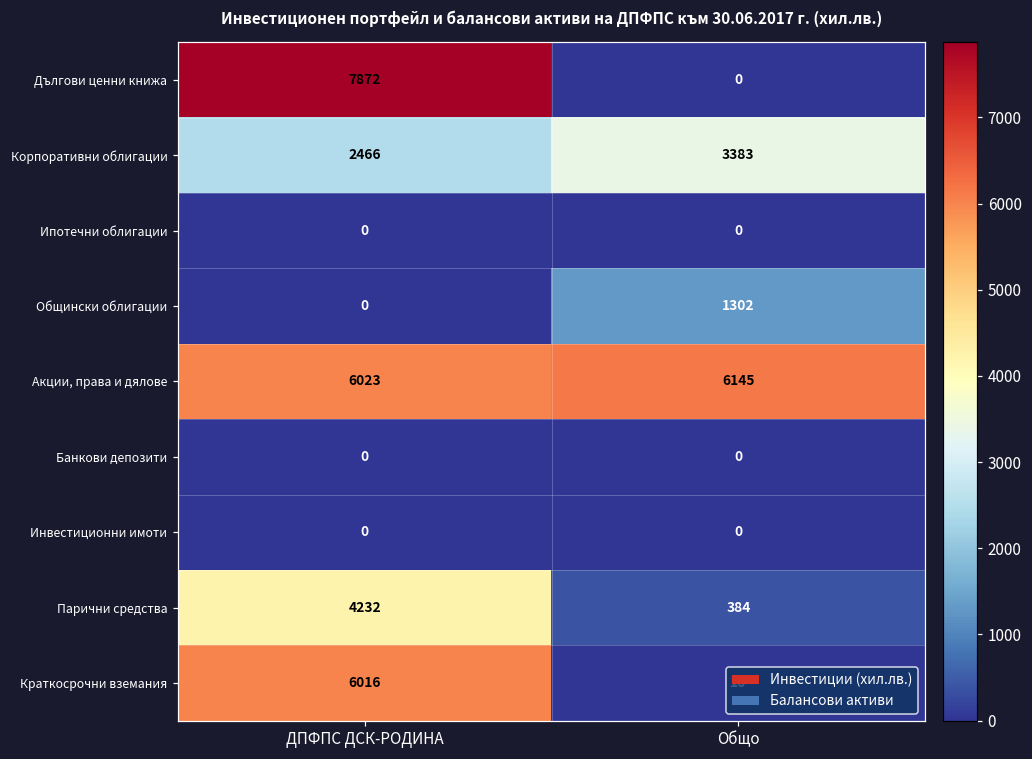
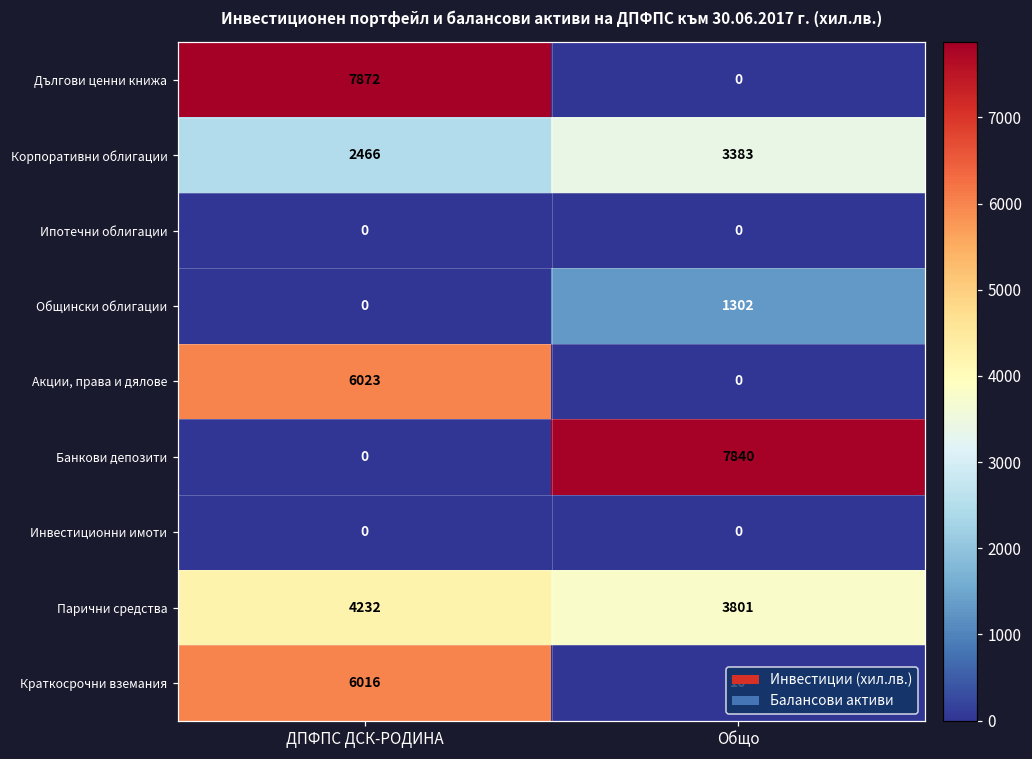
  {
    "Дългови ценни книжа": {
      "ДПФПС ДСК-РОДИНА": 7872,
      "Общо": 0
    },
    "Корпоративни облигации": {
      "ДПФПС ДСК-РОДИНА": 2466,
      "Общо": 3383
    },
    "Ипотечни облигации": {
      "ДПФПС ДСК-РОДИНА": 0,
      "Общо": 0
    },
    "Общински облигации": {
      "ДПФПС ДСК-РОДИНА": 0,
      "Общо": 1302
    },
    "Акции, права и дялове": {
      "ДПФПС ДСК-РОДИНА": 6023,
-     "Общо": 6145
+     "Общо": 0
    },
    "Банкови депозити": {
      "ДПФПС ДСК-РОДИНА": 0,
-     "Общо": 0
+     "Общо": 7840
    },
    "Инвестиционни имоти": {
      "ДПФПС ДСК-РОДИНА": 0,
      "Общо": 0
    },
    "Парични средства": {
      "ДПФПС ДСК-РОДИНА": 4232,
-     "Общо": 384
+     "Общо": 3801
    },
    "Краткосрочни вземания": {
      "ДПФПС ДСК-РОДИНА": 6016
    }
  }
